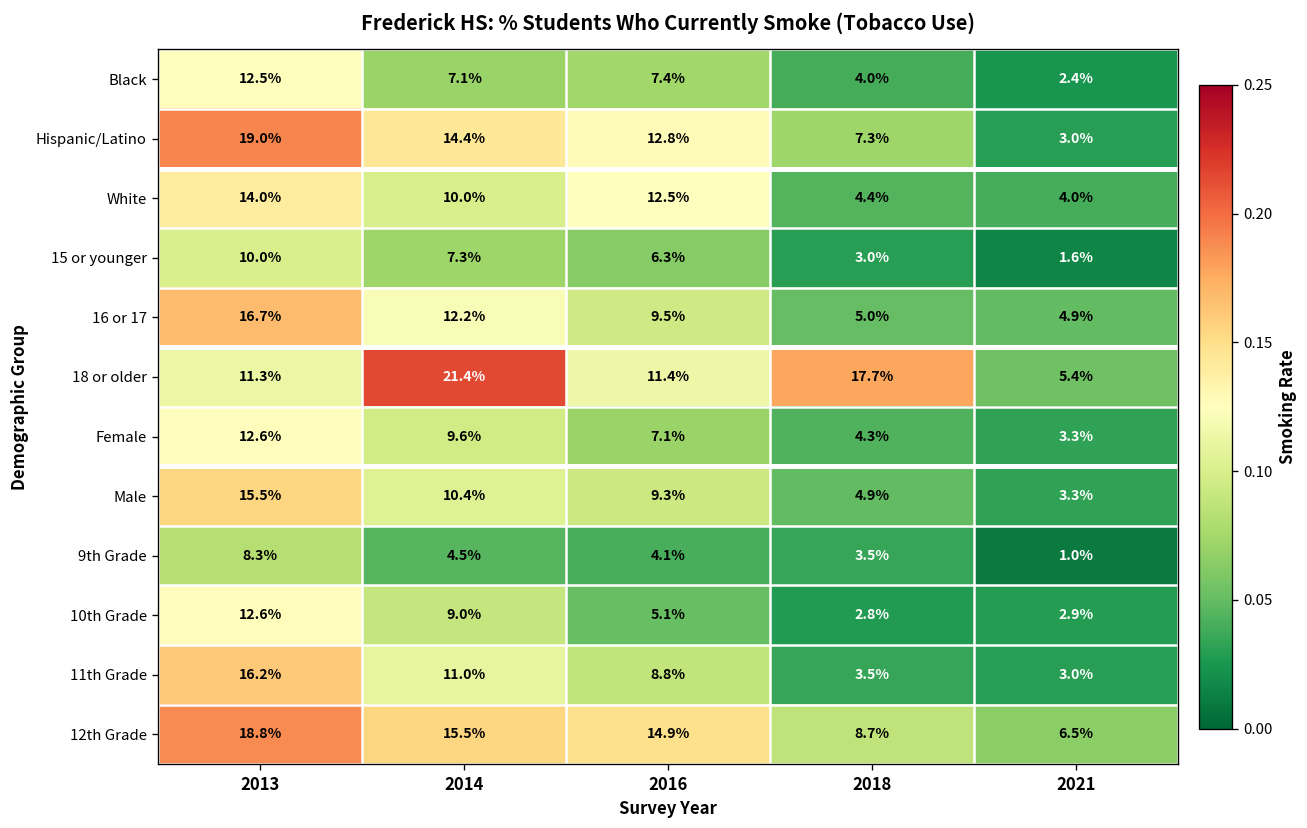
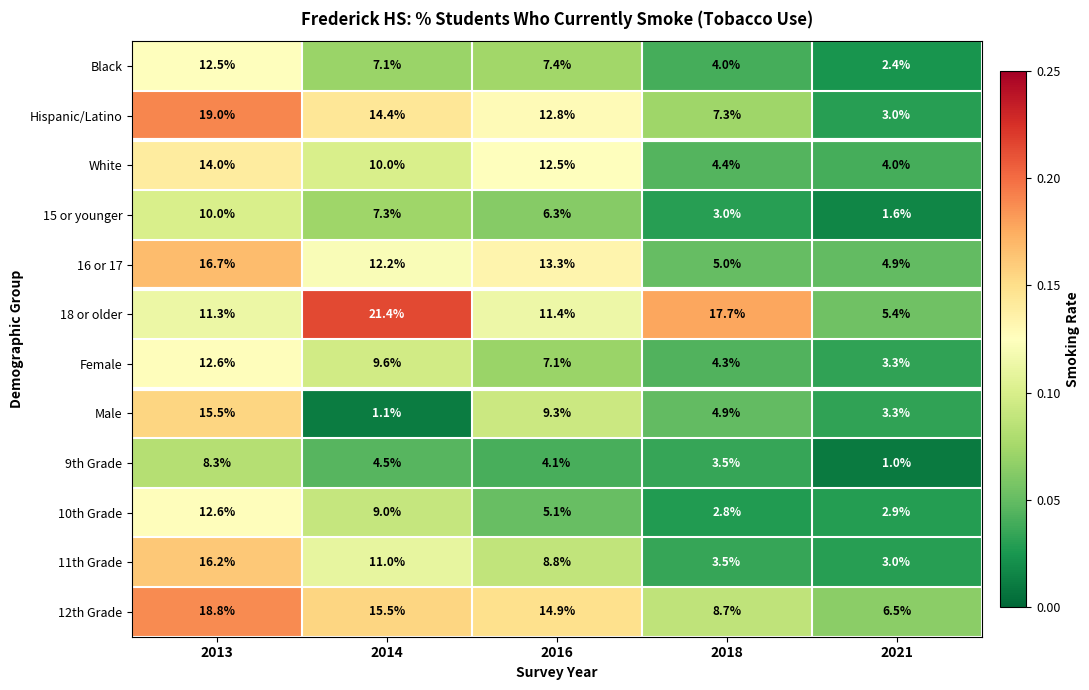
  {
    "Black": {
      "2013": "12.5%",
      "2014": "7.1%",
      "2016": "7.4%",
      "2018": "4.0%",
      "2021": "2.4%"
    },
    "Hispanic/Latino": {
      "2013": "19.0%",
      "2014": "14.4%",
      "2016": "12.8%",
      "2018": "7.3%",
      "2021": "3.0%"
    },
    "White": {
      "2013": "14.0%",
      "2014": "10.0%",
      "2016": "12.5%",
      "2018": "4.4%",
      "2021": "4.0%"
    },
    "15 or younger": {
      "2013": "10.0%",
      "2014": "7.3%",
      "2016": "6.3%",
      "2018": "3.0%",
      "2021": "1.6%"
    },
    "16 or 17": {
      "2013": "16.7%",
      "2014": "12.2%",
-     "2016": "9.5%",
+     "2016": "13.3%",
      "2018": "5.0%",
      "2021": "4.9%"
    },
    "18 or older": {
      "2013": "11.3%",
      "2014": "21.4%",
      "2016": "11.4%",
      "2018": "17.7%",
      "2021": "5.4%"
    },
    "Female": {
      "2013": "12.6%",
      "2014": "9.6%",
      "2016": "7.1%",
      "2018": "4.3%",
      "2021": "3.3%"
    },
    "Male": {
      "2013": "15.5%",
-     "2014": "10.4%",
+     "2014": "1.1%",
      "2016": "9.3%",
      "2018": "4.9%",
      "2021": "3.3%"
    },
    "9th Grade": {
      "2013": "8.3%",
      "2014": "4.5%",
      "2016": "4.1%",
      "2018": "3.5%",
      "2021": "1.0%"
    },
    "10th Grade": {
      "2013": "12.6%",
      "2014": "9.0%",
      "2016": "5.1%",
      "2018": "2.8%",
      "2021": "2.9%"
    },
    "11th Grade": {
      "2013": "16.2%",
      "2014": "11.0%",
      "2016": "8.8%",
      "2018": "3.5%",
      "2021": "3.0%"
    },
    "12th Grade": {
      "2013": "18.8%",
      "2014": "15.5%",
      "2016": "14.9%",
      "2018": "8.7%",
      "2021": "6.5%"
    }
  }
